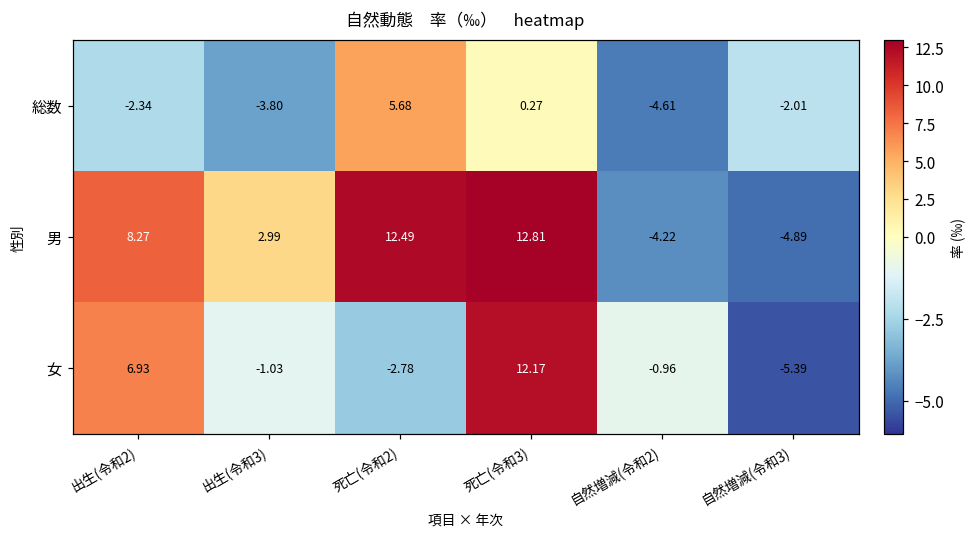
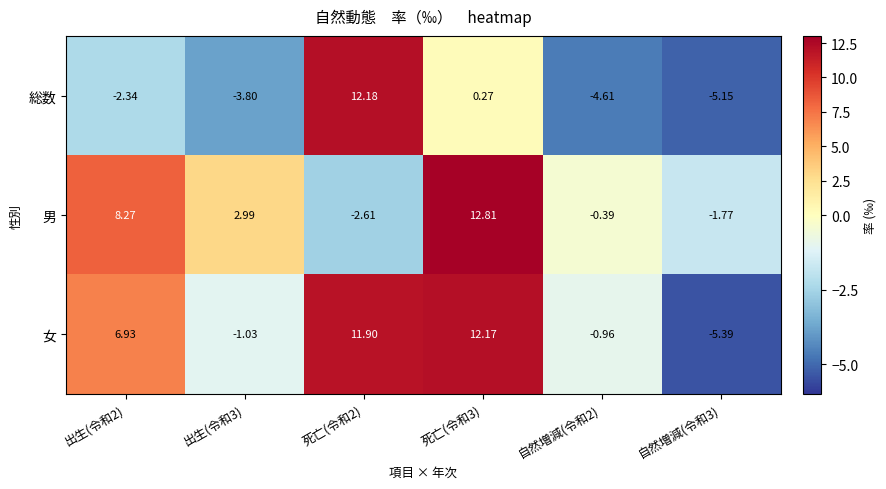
  {
    "総数": {
      "出生(令和2)": -2.34,
      "出生(令和3)": -3.80,
-     "死亡(令和2)": 5.68,
+     "死亡(令和2)": 12.18,
      "死亡(令和3)": 0.27,
      "自然増減(令和2)": -4.61,
-     "自然増減(令和3)": -2.01
+     "自然増減(令和3)": -5.15
    },
    "男": {
      "出生(令和2)": 8.27,
      "出生(令和3)": 2.99,
-     "死亡(令和2)": 12.49,
+     "死亡(令和2)": -2.61,
      "死亡(令和3)": 12.81,
-     "自然増減(令和2)": -4.22,
-     "自然増減(令和3)": -4.89
+     "自然増減(令和2)": -0.39,
+     "自然増減(令和3)": -1.77
    },
    "女": {
      "出生(令和2)": 6.93,
      "出生(令和3)": -1.03,
-     "死亡(令和2)": -2.78,
+     "死亡(令和2)": 11.90,
      "死亡(令和3)": 12.17,
      "自然増減(令和2)": -0.96,
      "自然増減(令和3)": -5.39
    }
  }
